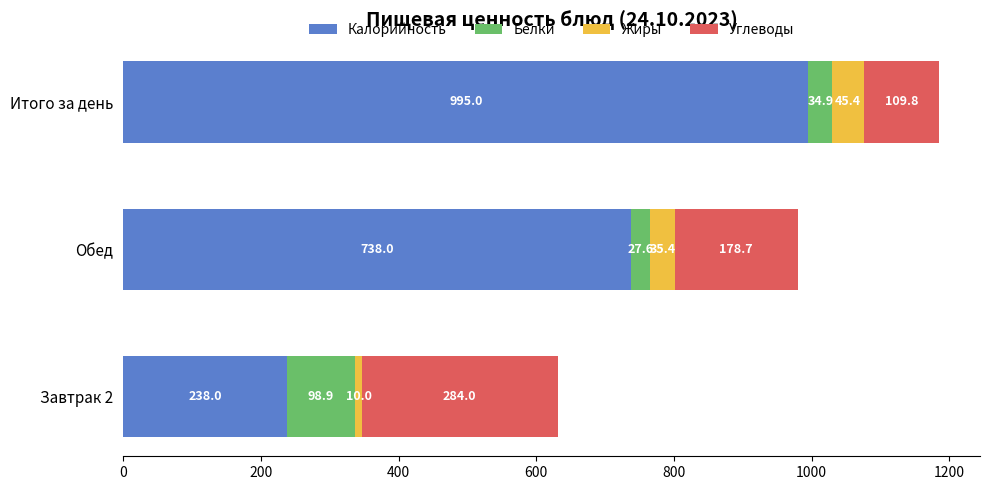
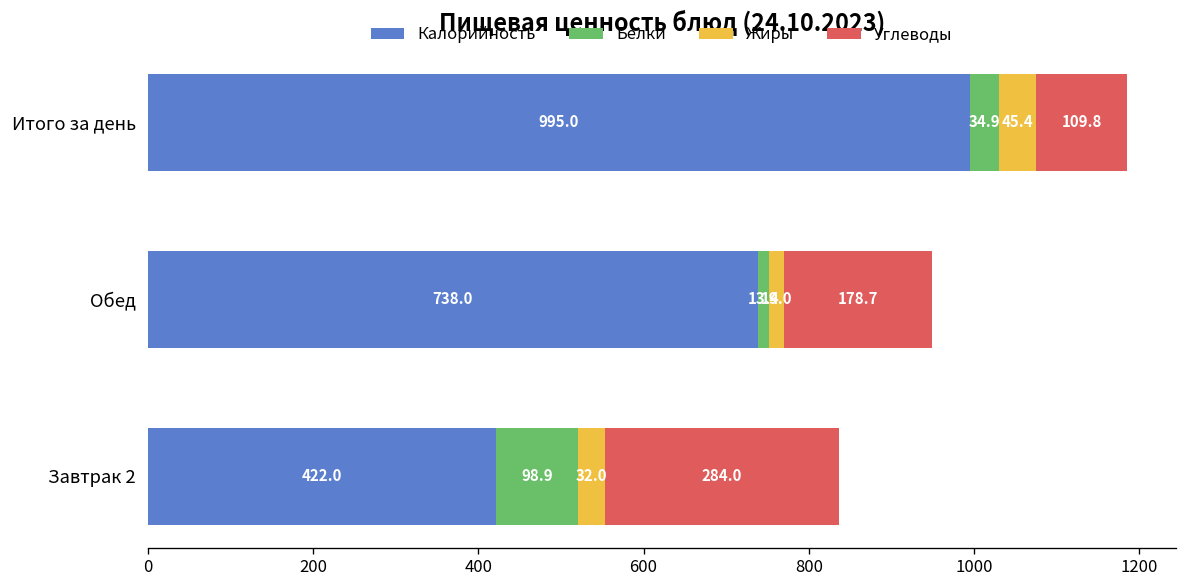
  {
    "Калорийность": {
      "Итого за день": 995.0,
      "Обед": 738.0,
-     "Завтрак 2": 238.0
+     "Завтрак 2": 422.0
    },
    "Белки": {
      "Итого за день": 34.9,
-     "Обед": 27.6,
+     "Обед": 13.4,
      "Завтрак 2": 98.9
    },
    "Жиры": {
      "Итого за день": 45.4,
-     "Обед": 35.4,
-     "Завтрак 2": 10.0
+     "Обед": 19.0,
+     "Завтрак 2": 32.0
    },
    "Углеводы": {
      "Итого за день": 109.8,
      "Обед": 178.7,
      "Завтрак 2": 284.0
    }
  }
